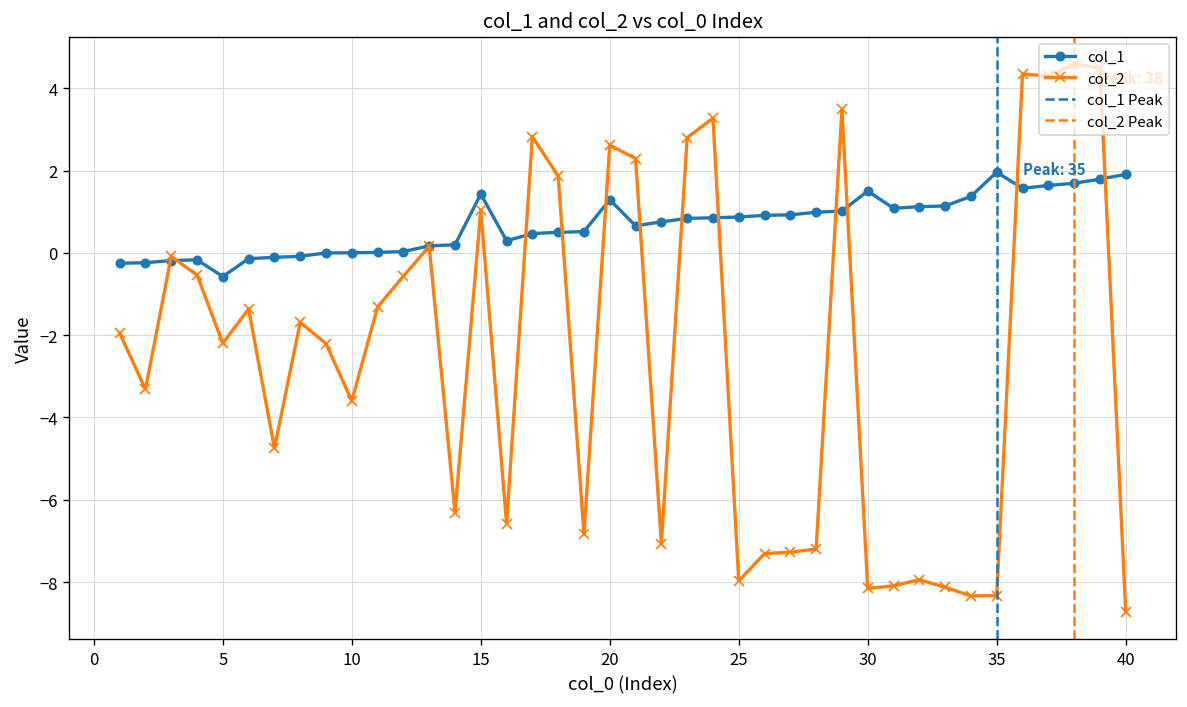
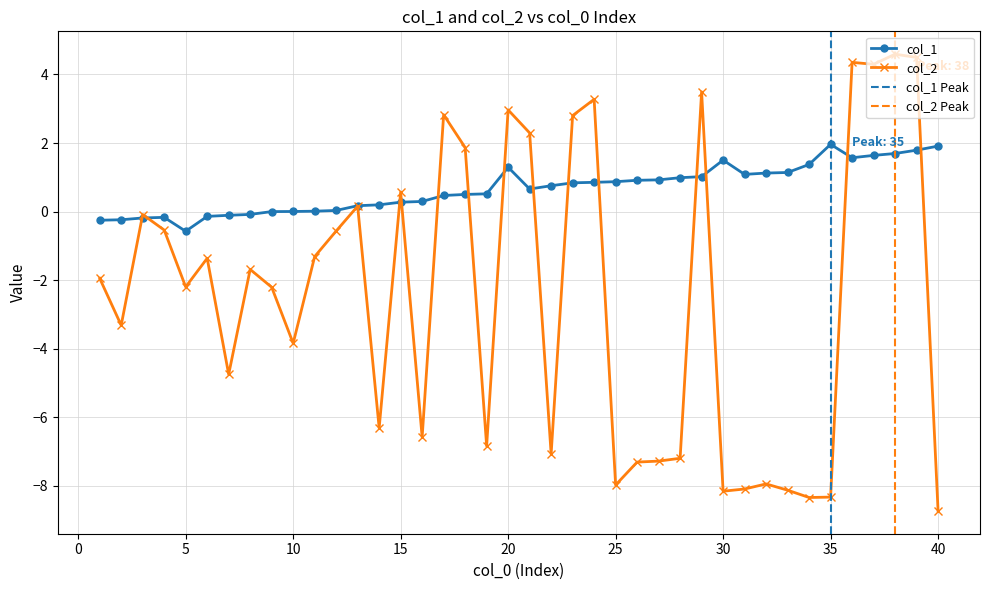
  {
    "col_1": {
      "5": -0.6,
      "10": 0.0,
-     "15": 1.4,
+     "15": 0.3,
      "20": 1.3,
      "25": 0.9,
      "30": 1.5,
      "35": 2.0,
      "40": 1.9
    },
    "col_2": {
      "5": -2.2,
-     "10": -3.6,
-     "15": 1.0,
-     "20": 2.6,
+     "10": -3.8,
+     "15": 0.6,
+     "20": 3.0,
      "25": -8.0,
      "30": -8.2,
      "35": -8.3,
      "40": -8.7
    }
  }
